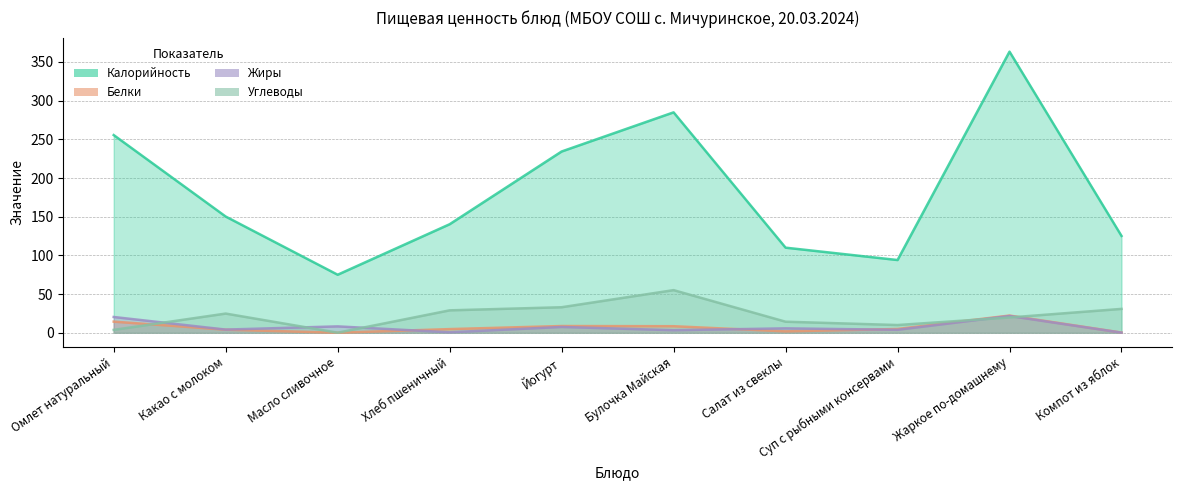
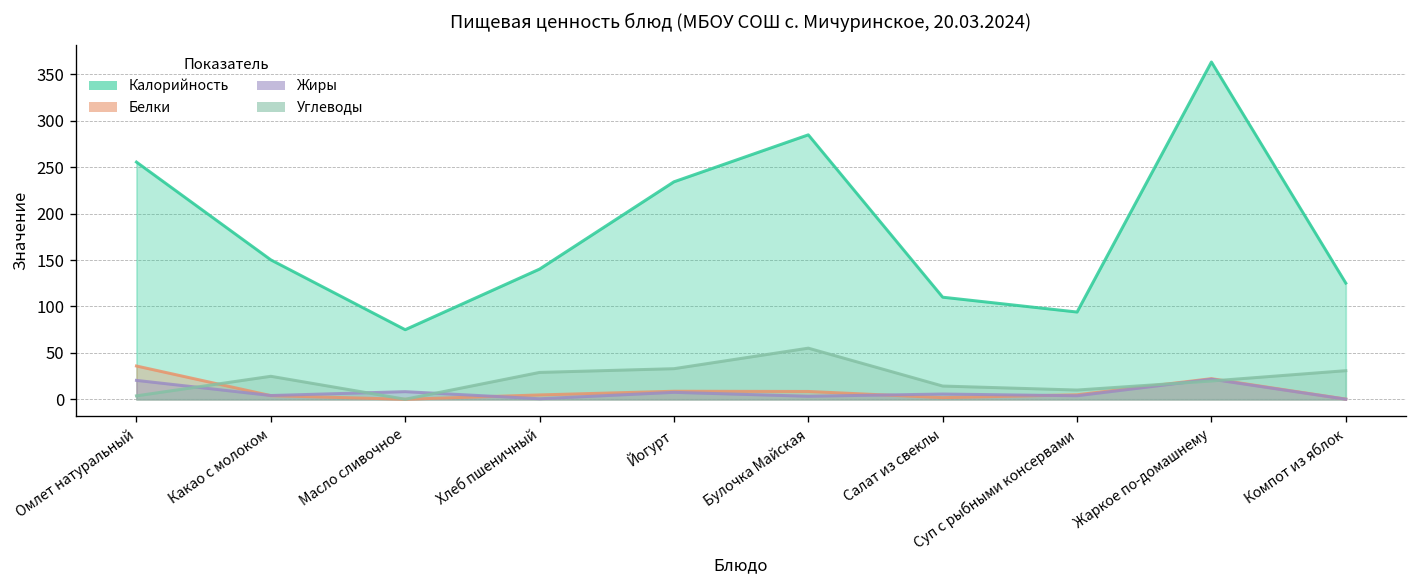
  {
    "Белки": {
-     "Омлет натуральный": 10,
+     "Омлет натуральный": 40,
      "Хлеб пшеничный": 0,
      "Булочка Майская": 10,
      "Салат из свеклы": 0
    }
  }
